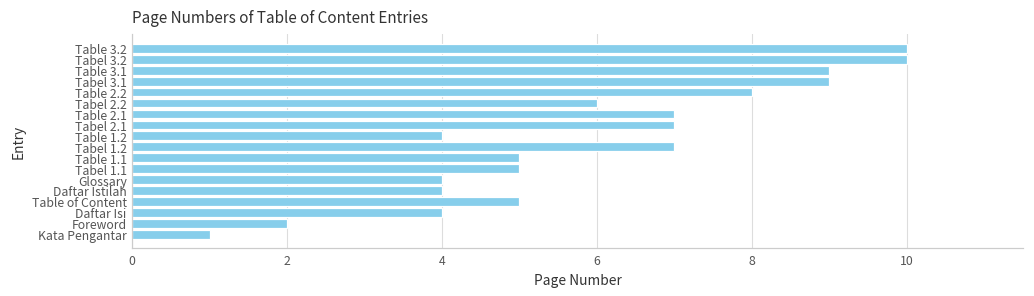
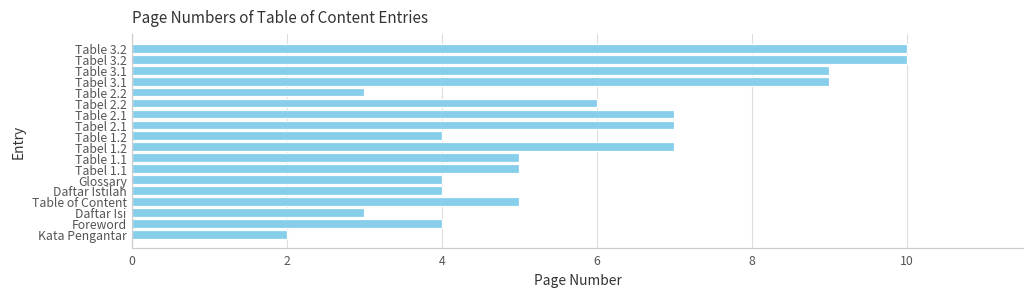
  {
    "Table 3.2": 10,
    "Tabel 3.2": 10,
    "Table 3.1": 9,
    "Tabel 3.1": 9,
-   "Table 2.2": 8,
+   "Table 2.2": 3,
    "Tabel 2.2": 6,
    "Table 2.1": 7,
    "Tabel 2.1": 7,
    "Table 1.2": 4,
    "Tabel 1.2": 7,
    "Table 1.1": 5,
    "Tabel 1.1": 5,
    "Glossary": 4,
    "Daftar Istilah": 4,
    "Table of Content": 5,
-   "Daftar Isi": 4,
-   "Foreword": 2,
-   "Kata Pengantar": 1
+   "Daftar Isi": 3,
+   "Foreword": 4,
+   "Kata Pengantar": 2
  }
